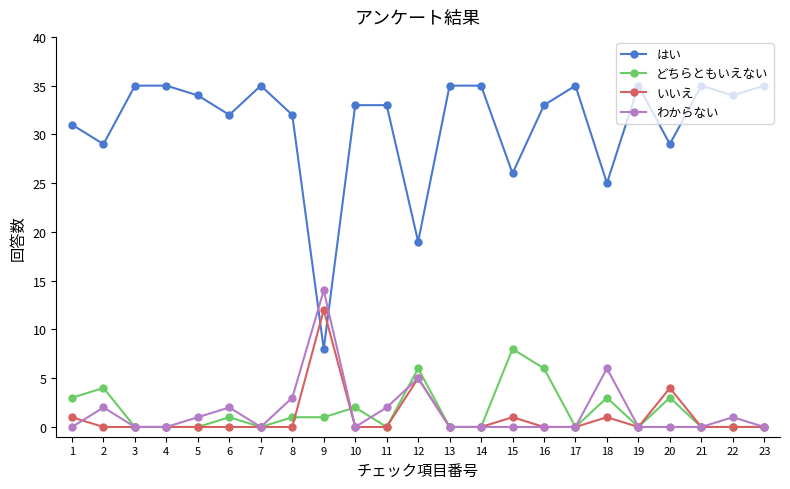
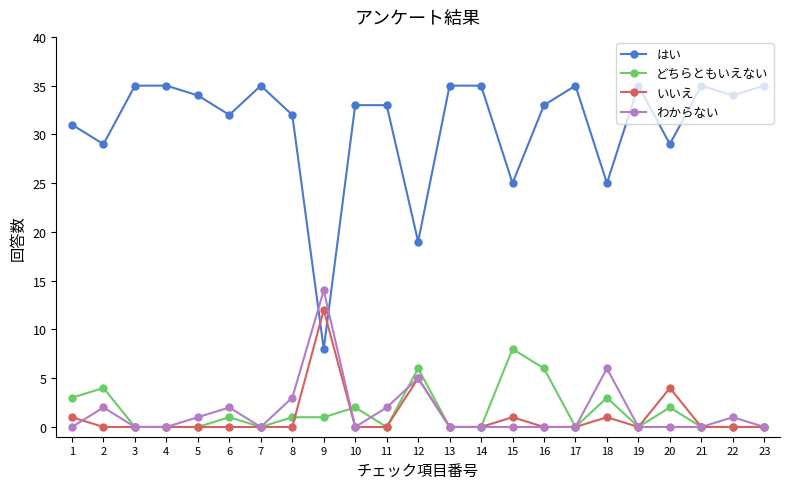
  {
    "はい": {
      "1": 31,
      "2": 29,
      "3": 35,
      "4": 35,
      "5": 34,
      "6": 32,
      "7": 35,
      "8": 32,
      "9": 8,
      "10": 33,
      "11": 33,
      "12": 19,
      "13": 35,
      "14": 35,
-     "15": 26,
+     "15": 25,
      "16": 33,
      "17": 35,
      "18": 25,
      "20": 29
    },
    "どちらともいえない": {
      "1": 3,
      "2": 4,
      "6": 1,
      "8": 1,
      "9": 1,
      "10": 2,
      "12": 6,
      "15": 8,
      "16": 6,
      "18": 3,
-     "20": 3
+     "20": 2
    },
    "いいえ": {
      "1": 1,
      "2": 0,
      "6": 0,
      "8": 0,
      "9": 12,
      "15": 1,
      "18": 1,
      "20": 4
    },
    "わからない": {
      "1": 0,
      "2": 2,
      "5": 1,
      "6": 2,
      "8": 3,
      "9": 14,
      "11": 2,
      "15": 0,
      "18": 6,
      "20": 0,
      "22": 1
    }
  }
